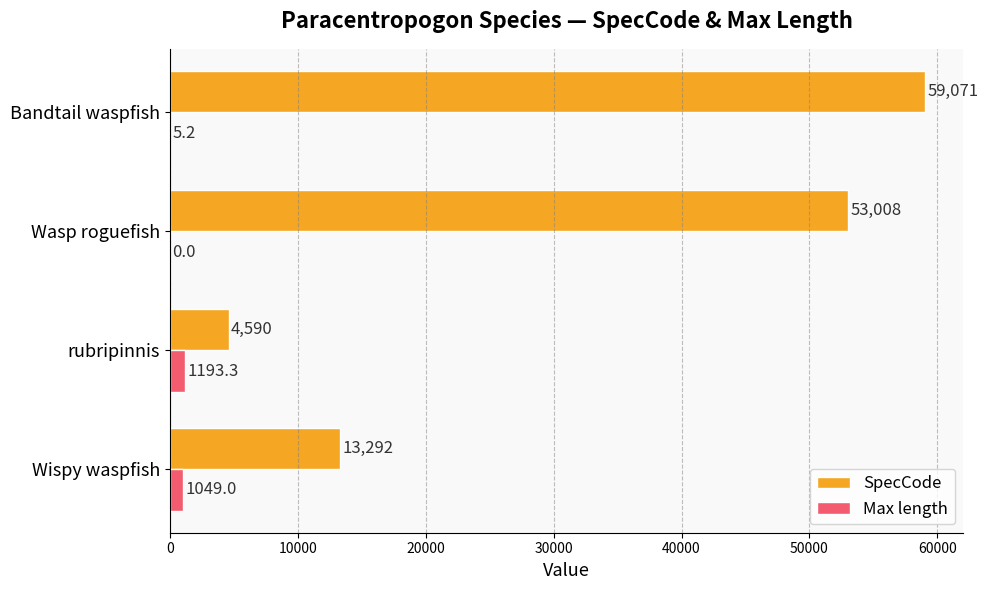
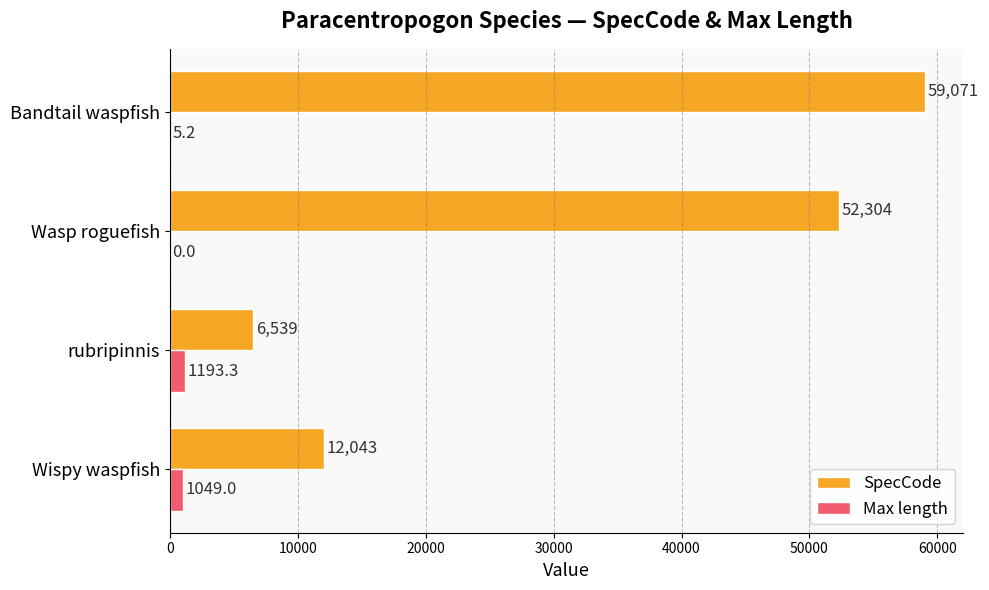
  {
    "SpecCode": {
      "Bandtail waspfish": "59,071",
-     "Wasp roguefish": "53,008",
-     "rubripinnis": "4,590",
-     "Wispy waspfish": "13,292"
+     "Wasp roguefish": "52,304",
+     "rubripinnis": "6,539",
+     "Wispy waspfish": "12,043"
    },
    "Max length": {
      "Bandtail waspfish": "5.2",
      "Wasp roguefish": "0.0",
      "rubripinnis": "1193.3",
      "Wispy waspfish": "1049.0"
    }
  }
